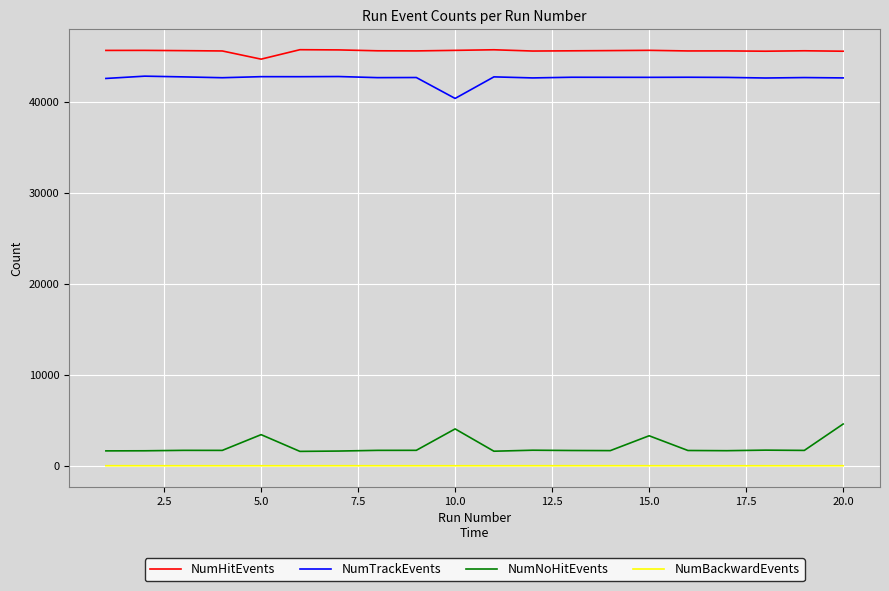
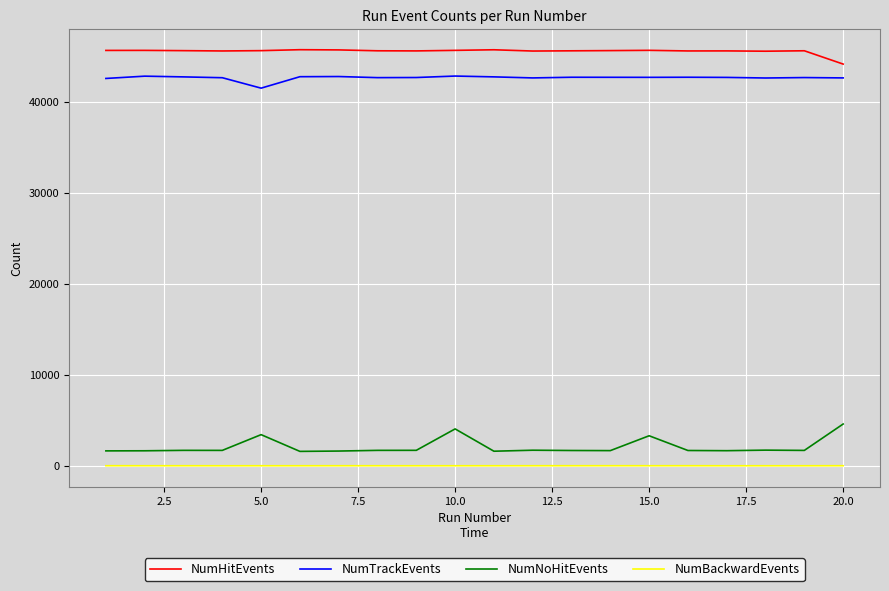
  {
    "NumHitEvents": {
-     "5.0": 45000,
+     "5.0": 46000,
      "10.0": 46000,
      "15.0": 46000,
-     "20.0": 46000
+     "20.0": 44000
    },
    "NumTrackEvents": {
-     "5.0": 43000,
-     "10.0": 40000,
+     "5.0": 42000,
+     "10.0": 43000,
      "15.0": 43000,
      "20.0": 43000
    },
    "NumNoHitEvents": {
      "5.0": 3000,
      "10.0": 4000,
      "15.0": 3000,
      "20.0": 5000
    },
    "NumBackwardEvents": {
      "5.0": 0,
      "10.0": 0,
      "15.0": 0,
      "20.0": 0
    }
  }
